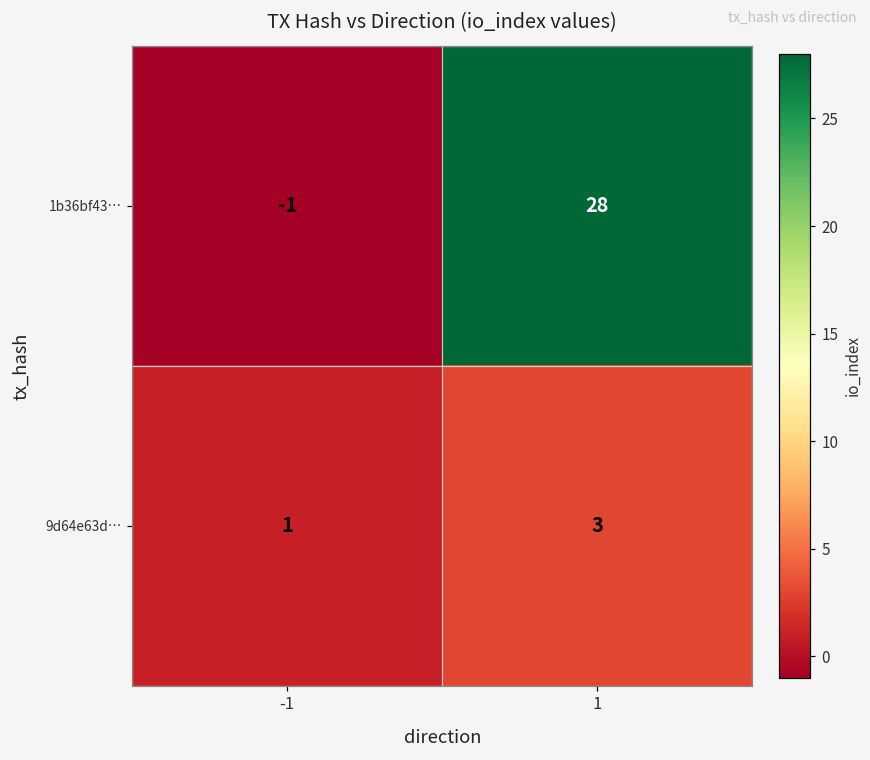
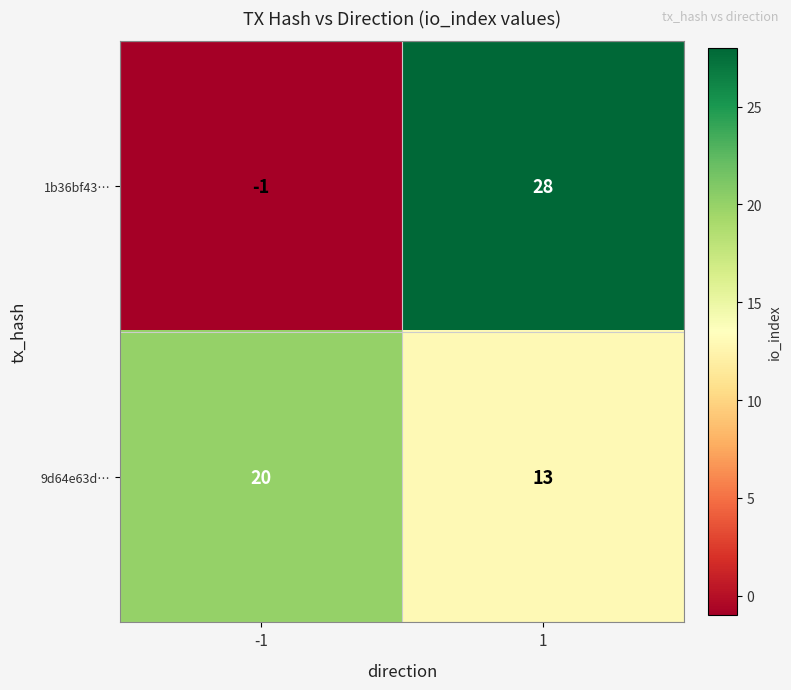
  {
    "1b36bf43…": {
      "-1": -1,
      "1": 28
    },
    "9d64e63d…": {
-     "-1": 1,
-     "1": 3
+     "-1": 20,
+     "1": 13
    }
  }
